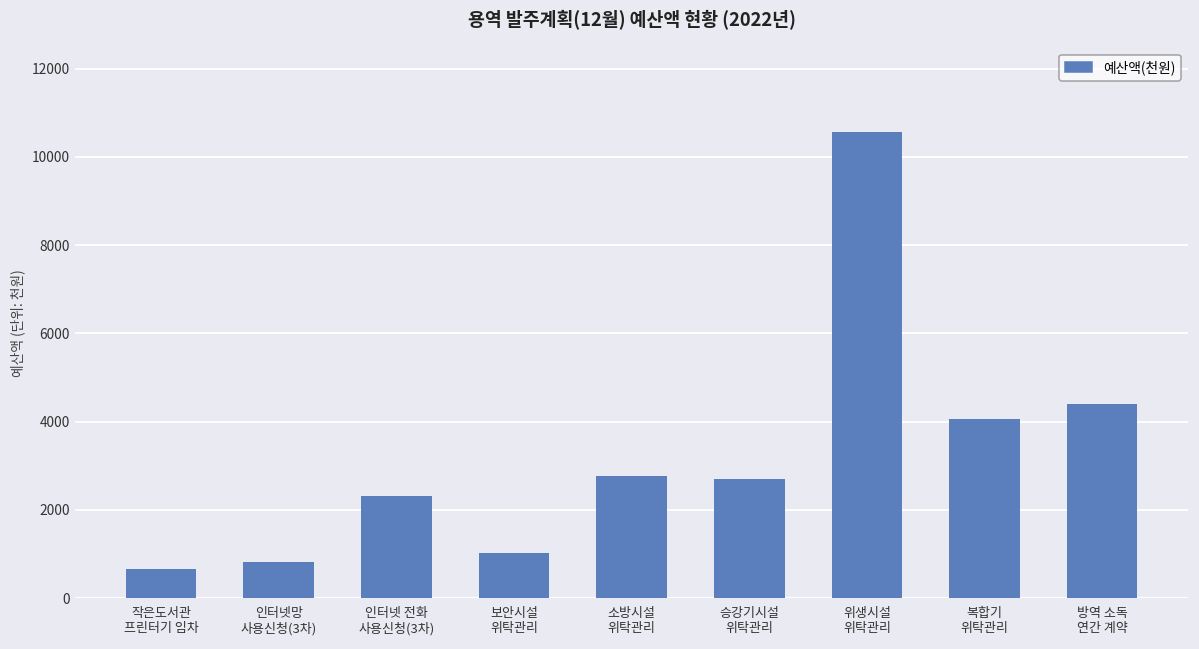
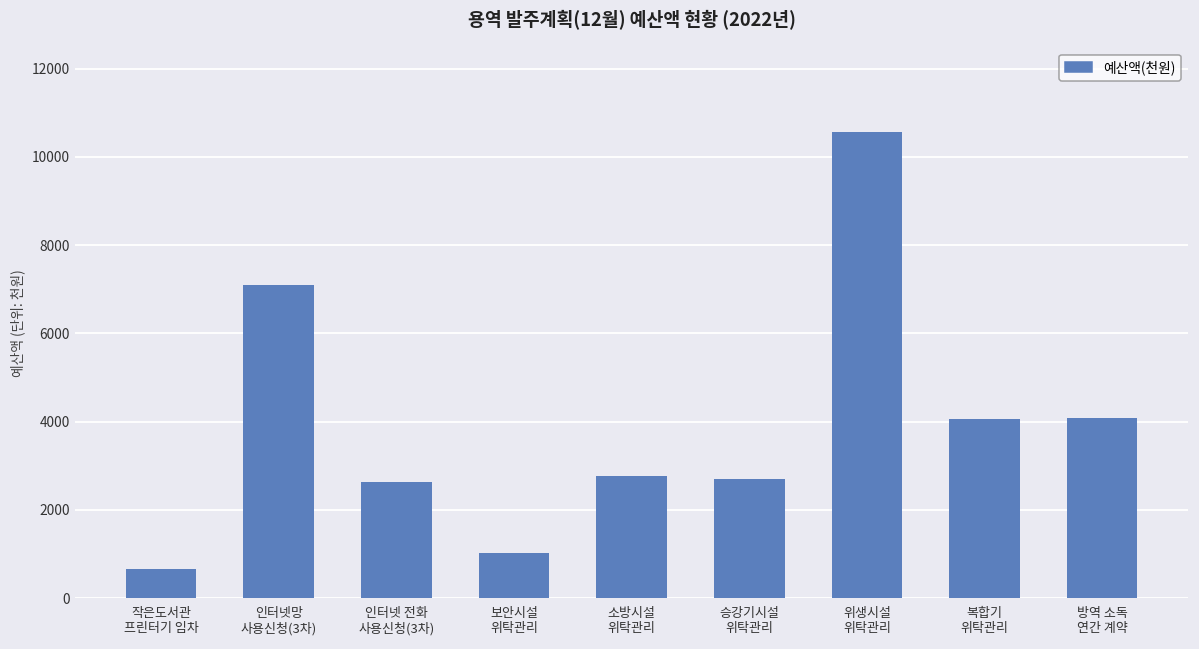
  {
    "작은도서관 프린터기 임차": 700,
-   "인터넷망 사용신청(3차)": 800,
-   "인터넷 전화 사용신청(3차)": 2300,
+   "인터넷망 사용신청(3차)": 7100,
+   "인터넷 전화 사용신청(3차)": 2600,
    "보안시설 위탁관리": 1000,
    "소방시설 위탁관리": 2800,
    "승강기시설 위탁관리": 2700,
    "위생시설 위탁관리": 10600,
    "복합기 위탁관리": 4100,
-   "방역 소독 연간 계약": 4400
+   "방역 소독 연간 계약": 4100
  }
